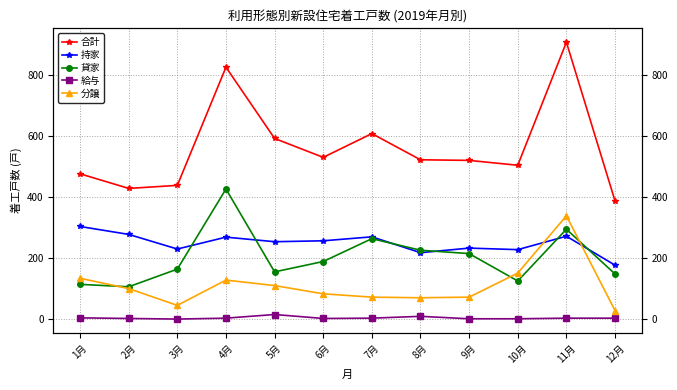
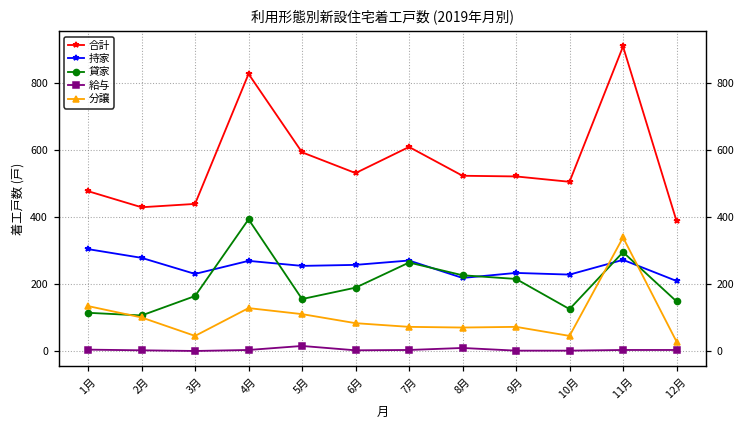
  {
    "合計": {
      "1月": 480,
      "2月": 430,
      "3月": 440,
      "4月": 830,
      "5月": 590,
      "6月": 530,
      "7月": 610,
      "8月": 520,
      "9月": 520,
      "10月": 510,
      "11月": 910,
      "12月": 390
    },
    "持家": {
      "1月": 300,
      "2月": 280,
      "3月": 230,
      "4月": 270,
      "5月": 250,
      "6月": 260,
      "9月": 230,
      "10月": 230,
      "11月": 270,
-     "12月": 180
+     "12月": 210
    },
    "貸家": {
      "1月": 110,
      "3月": 160,
-     "4月": 430,
+     "4月": 390,
      "5月": 160,
      "6月": 190,
      "9月": 220,
      "10月": 130,
      "11月": 300,
      "12月": 150
    },
    "給与": {
      "1月": 0,
      "2月": 0,
      "3月": 0,
      "4月": 0,
      "5月": 20,
      "6月": 0,
      "7月": 0,
      "8月": 10,
      "9月": 0,
      "10月": 0,
      "11月": 0,
      "12月": 0
    },
    "分譲": {
      "1月": 130,
      "3月": 50,
      "4月": 130,
      "5月": 110,
      "6月": 80,
      "7月": 70,
      "8月": 70,
      "9月": 70,
-     "10月": 150,
+     "10月": 50,
      "11月": 340,
      "12月": 30
    }
  }
